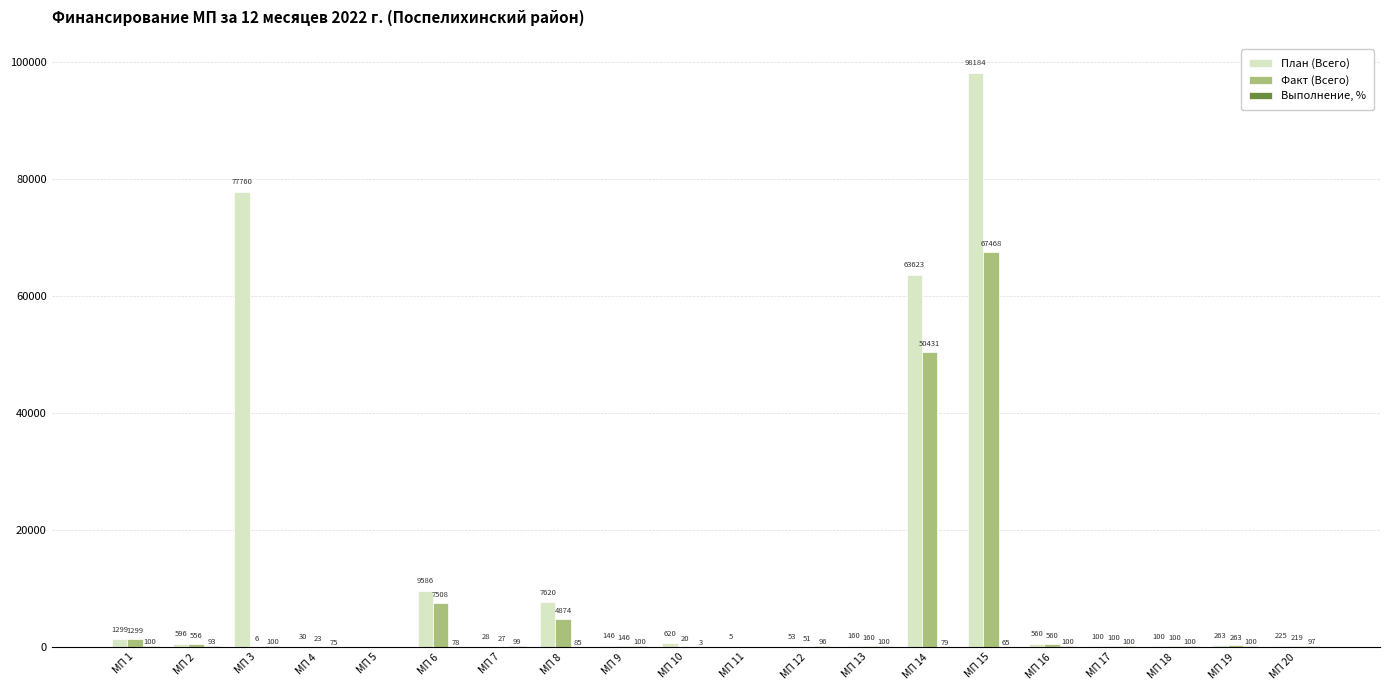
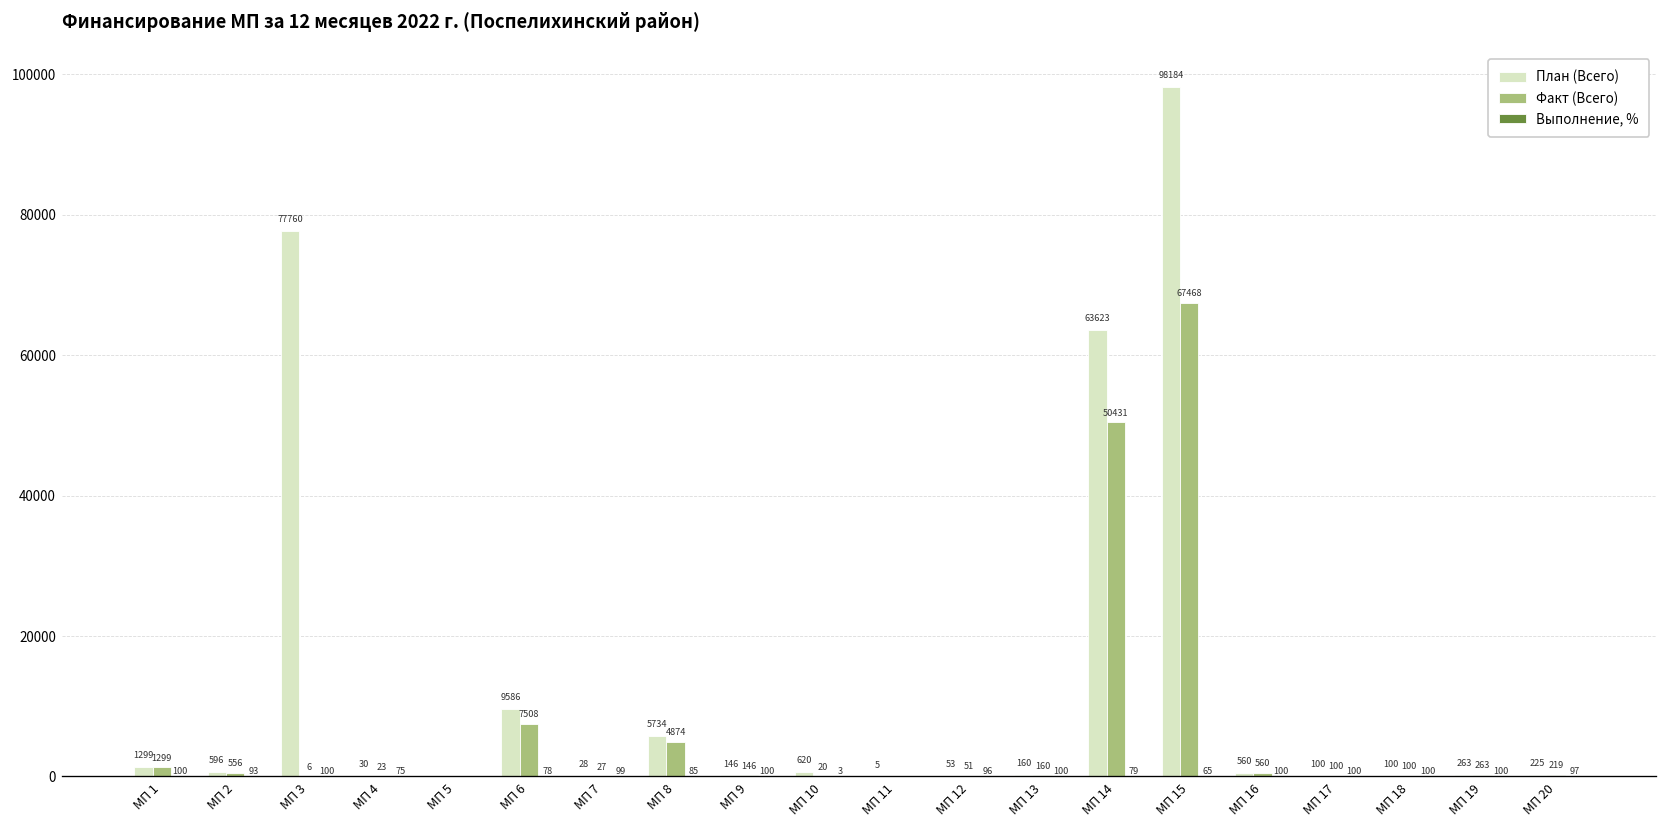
  {
    "План (Всего)": {
      "МП 1": 1299,
      "МП 2": 596,
      "МП 3": 77760,
      "МП 4": 30,
      "МП 6": 9586,
      "МП 7": 28,
-     "МП 8": 7620,
+     "МП 8": 5734,
      "МП 9": 146,
      "МП 10": 620,
      "МП 11": 5,
      "МП 12": 53,
      "МП 13": 160,
      "МП 14": 63623,
      "МП 15": 98184,
      "МП 16": 560,
      "МП 17": 100,
      "МП 18": 100,
      "МП 19": 263,
      "МП 20": 225
    },
    "Факт (Всего)": {
      "МП 1": 1299,
      "МП 2": 556,
      "МП 3": 6,
      "МП 4": 23,
      "МП 6": 7508,
      "МП 7": 27,
      "МП 8": 4874,
      "МП 9": 146,
      "МП 10": 20,
      "МП 12": 51,
      "МП 13": 160,
      "МП 14": 50431,
      "МП 15": 67468,
      "МП 16": 560,
      "МП 17": 100,
      "МП 18": 100,
      "МП 19": 263,
      "МП 20": 219
    },
    "Выполнение, %": {
      "МП 1": 100,
      "МП 2": 93,
      "МП 3": 100,
      "МП 4": 75,
      "МП 6": 78,
      "МП 7": 99,
      "МП 8": 85,
      "МП 9": 100,
      "МП 10": 3,
      "МП 12": 96,
      "МП 13": 100,
      "МП 14": 79,
      "МП 15": 65,
      "МП 16": 100,
      "МП 17": 100,
      "МП 18": 100,
      "МП 19": 100,
      "МП 20": 97
    }
  }
